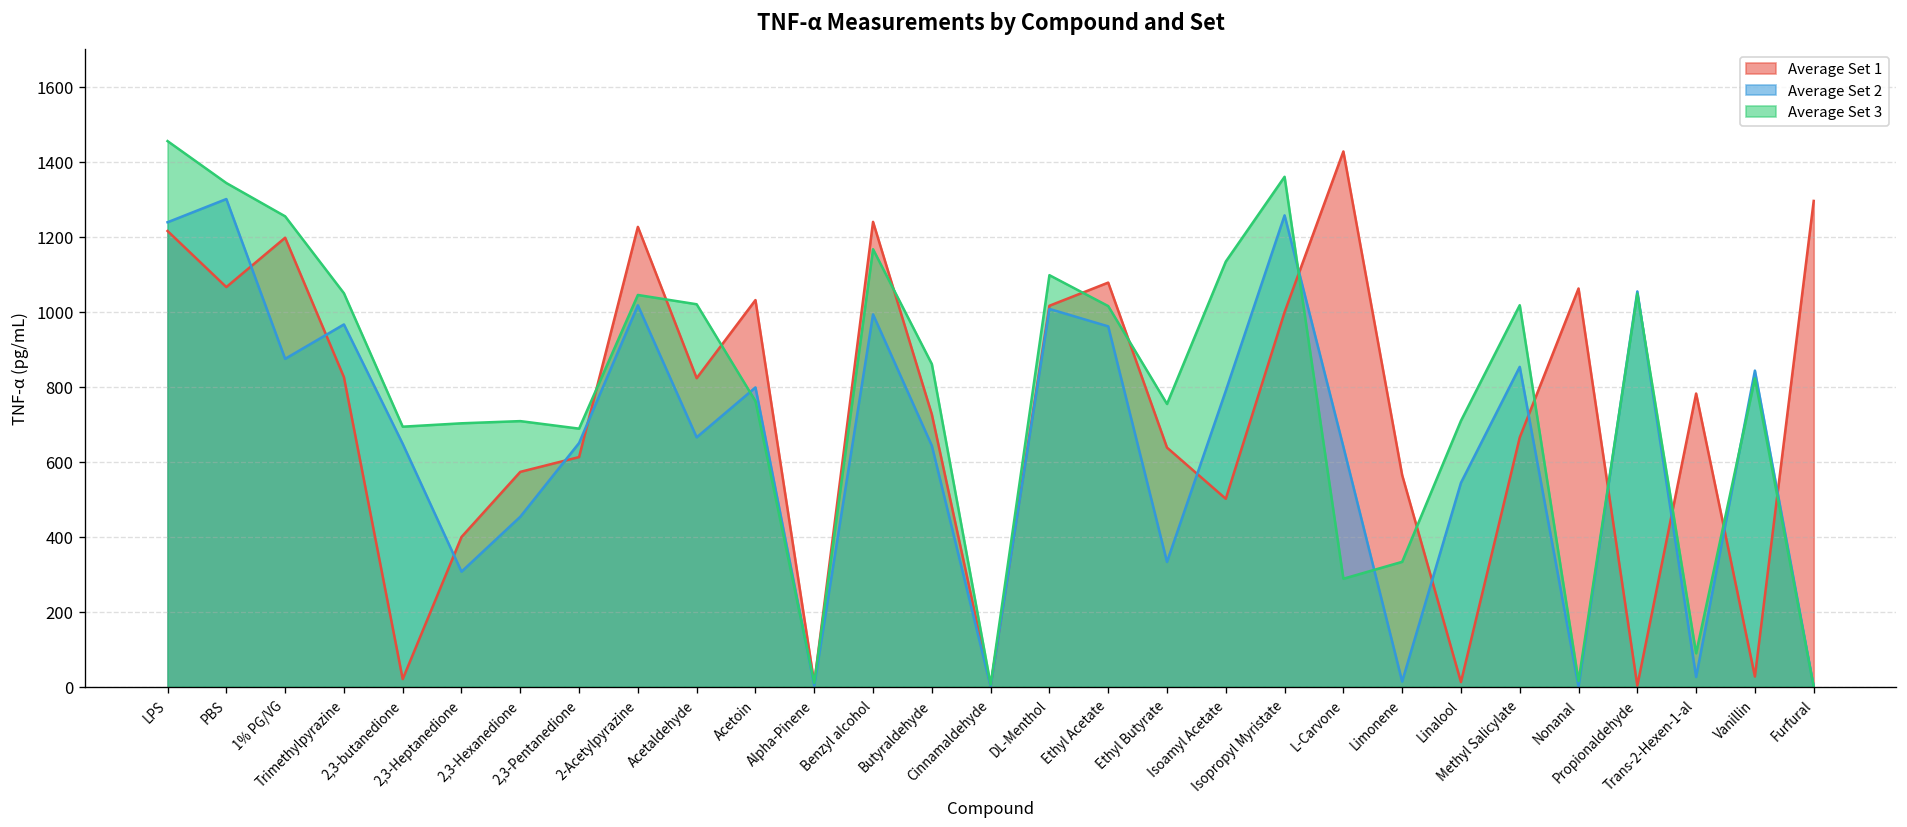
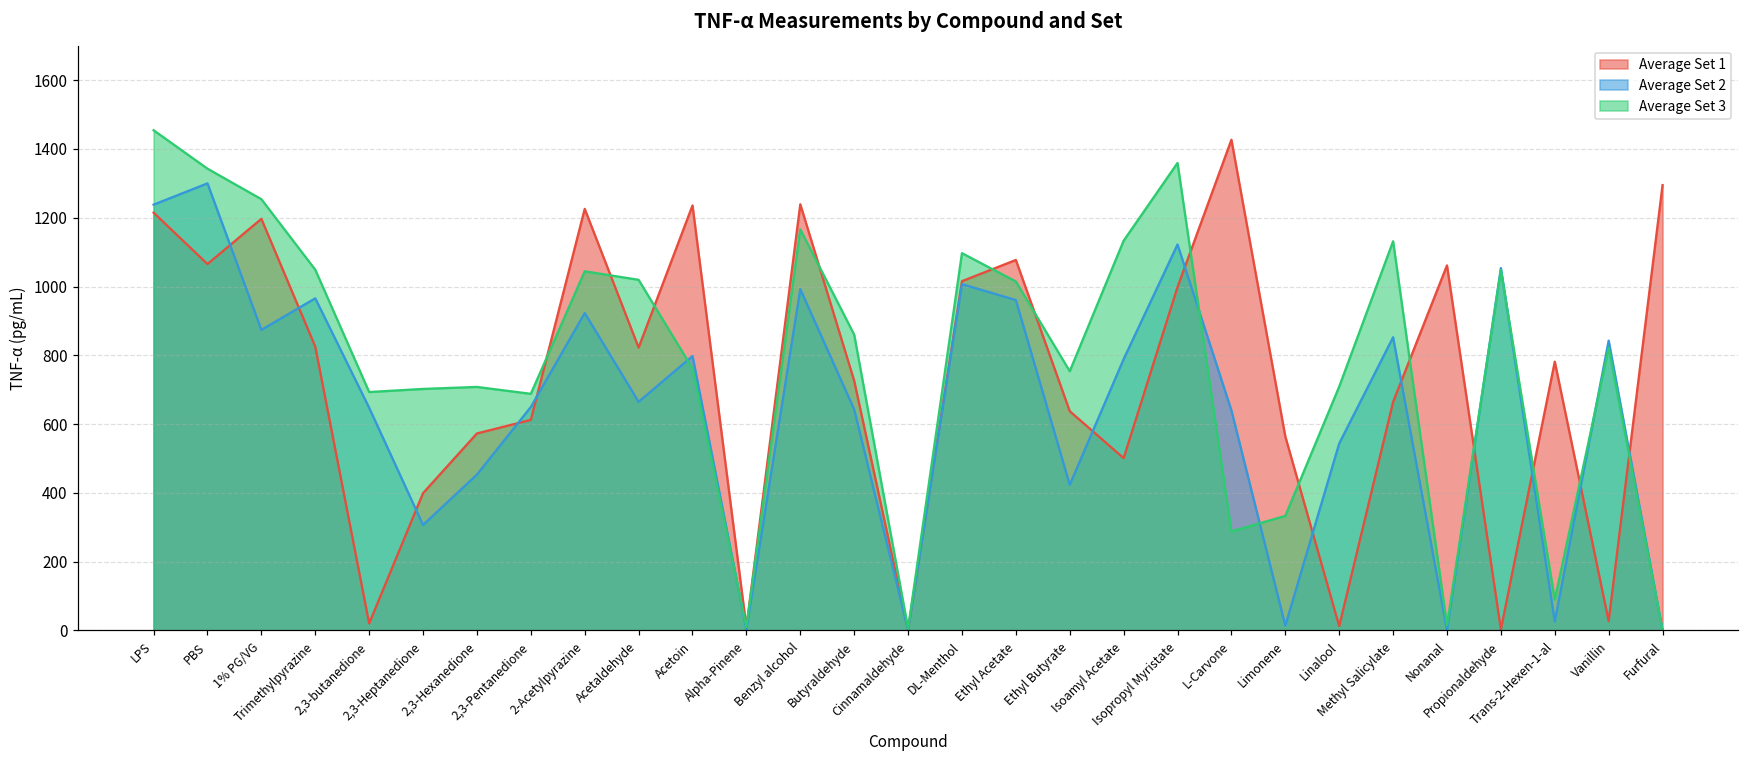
  {
    "Average Set 1": {
      "LPS": 1210,
      "PBS": 1070,
      "1% PG/VG": 1200,
      "Trimethylpyrazine": 830,
      "2,3-butanedione": 20,
      "2,3-Heptanedione": 400,
      "2,3-Hexanedione": 570,
      "2,3-Pentanedione": 610,
      "2-Acetylpyrazine": 1230,
      "Acetaldehyde": 820,
-     "Acetoin": 1030,
+     "Acetoin": 1240,
      "Benzyl alcohol": 1240,
      "Butyraldehyde": 730,
      "DL-Menthol": 1020,
      "Ethyl Acetate": 1080,
      "Ethyl Butyrate": 640,
      "Isoamyl Acetate": 500,
      "Isopropyl Myristate": 1000,
      "L-Carvone": 1430,
      "Limonene": 560,
      "Linalool": 10,
      "Methyl Salicylate": 660,
      "Nonanal": 1060,
      "Propionaldehyde": 0,
      "Trans-2-Hexen-1-al": 780,
      "Vanillin": 30,
      "Furfural": 1300
    },
    "Average Set 2": {
      "LPS": 1240,
      "PBS": 1300,
      "1% PG/VG": 870,
      "Trimethylpyrazine": 970,
      "2,3-butanedione": 650,
      "2,3-Heptanedione": 310,
      "2,3-Hexanedione": 450,
      "2,3-Pentanedione": 650,
-     "2-Acetylpyrazine": 1020,
+     "2-Acetylpyrazine": 920,
      "Acetaldehyde": 660,
      "Acetoin": 800,
      "Benzyl alcohol": 990,
      "Butyraldehyde": 640,
      "DL-Menthol": 1010,
      "Ethyl Acetate": 960,
-     "Ethyl Butyrate": 330,
+     "Ethyl Butyrate": 420,
      "Isoamyl Acetate": 790,
-     "Isopropyl Myristate": 1260,
+     "Isopropyl Myristate": 1120,
      "L-Carvone": 640,
      "Limonene": 10,
      "Linalool": 540,
      "Methyl Salicylate": 850,
      "Nonanal": 0,
      "Trans-2-Hexen-1-al": 30,
      "Vanillin": 840
    },
    "Average Set 3": {
      "LPS": 1450,
      "PBS": 1340,
      "1% PG/VG": 1250,
      "Trimethylpyrazine": 1050,
      "2,3-butanedione": 690,
      "2,3-Heptanedione": 700,
      "2,3-Hexanedione": 710,
      "2,3-Pentanedione": 690,
      "2-Acetylpyrazine": 1040,
      "Acetaldehyde": 1020,
      "Acetoin": 760,
      "Benzyl alcohol": 1170,
      "Butyraldehyde": 860,
      "DL-Menthol": 1100,
      "Ethyl Acetate": 1010,
      "Ethyl Butyrate": 750,
      "Isoamyl Acetate": 1130,
      "Isopropyl Myristate": 1360,
      "L-Carvone": 290,
      "Limonene": 330,
      "Linalool": 710,
-     "Methyl Salicylate": 1020,
+     "Methyl Salicylate": 1130,
      "Nonanal": 20,
      "Trans-2-Hexen-1-al": 90,
      "Vanillin": 820
    }
  }
